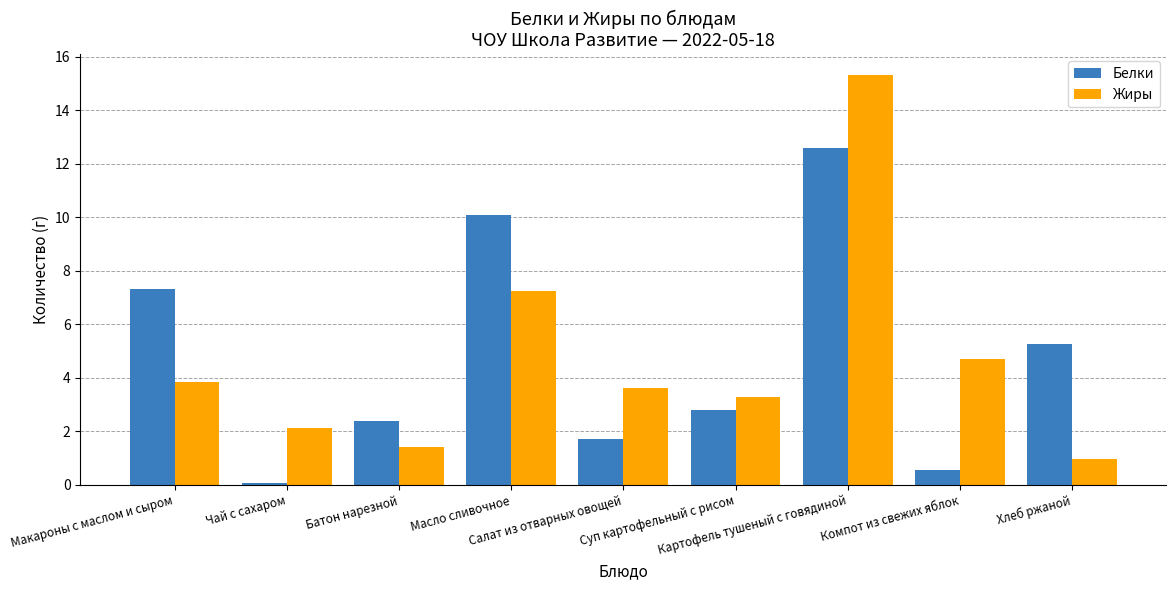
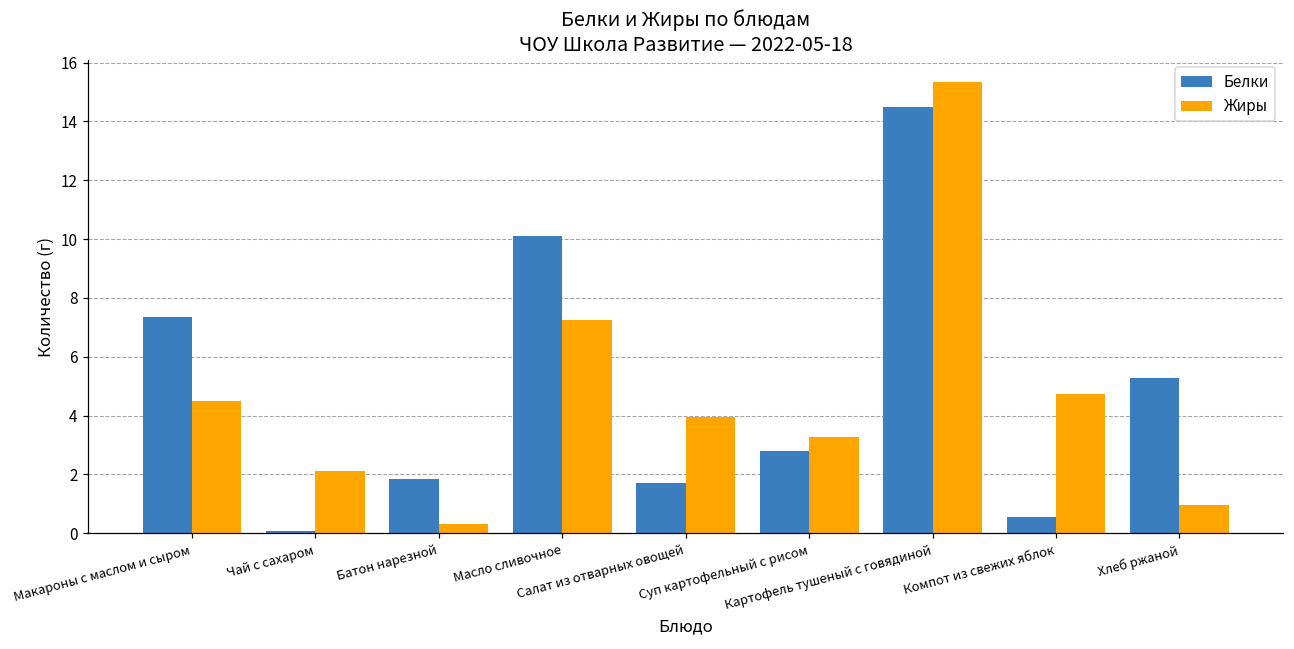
  {
    "Белки": {
      "Макароны с маслом и сыром": 7.3,
-     "Батон нарезной": 2.4,
+     "Батон нарезной": 1.8,
      "Масло сливочное": 10.1,
      "Салат из отварных овощей": 1.7,
      "Суп картофельный с рисом": 2.8,
-     "Картофель тушеный с говядиной": 12.6,
+     "Картофель тушеный с говядиной": 14.5,
      "Компот из свежих яблок": 0.6,
      "Хлеб ржаной": 5.3
    },
    "Жиры": {
-     "Макароны с маслом и сыром": 3.9,
+     "Макароны с маслом и сыром": 4.5,
      "Чай с сахаром": 2.1,
-     "Батон нарезной": 1.4,
+     "Батон нарезной": 0.3,
      "Масло сливочное": 7.3,
-     "Салат из отварных овощей": 3.6,
+     "Салат из отварных овощей": 4.0,
      "Суп картофельный с рисом": 3.3,
      "Картофель тушеный с говядиной": 15.3,
      "Компот из свежих яблок": 4.7,
      "Хлеб ржаной": 1.0
    }
  }
